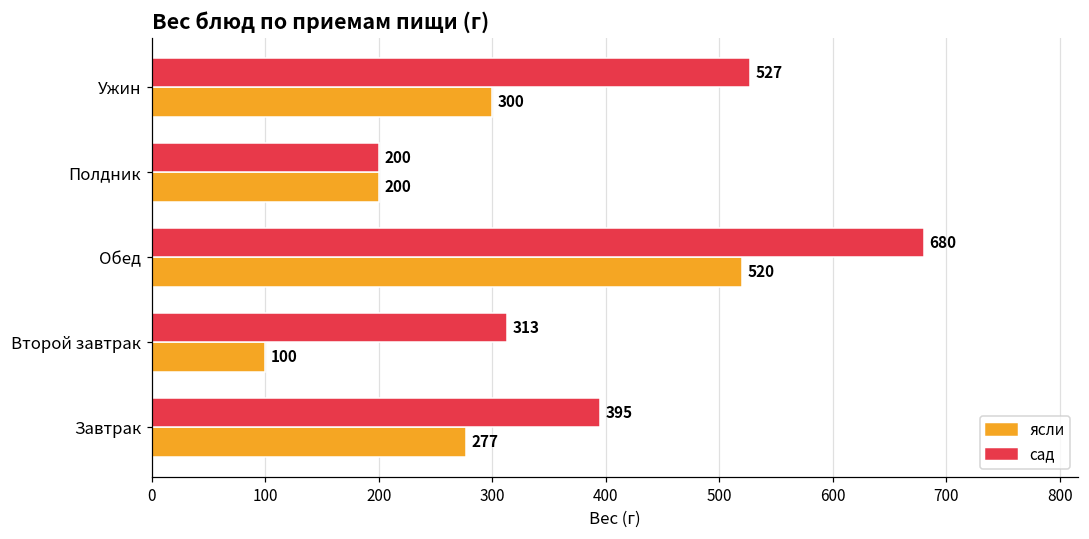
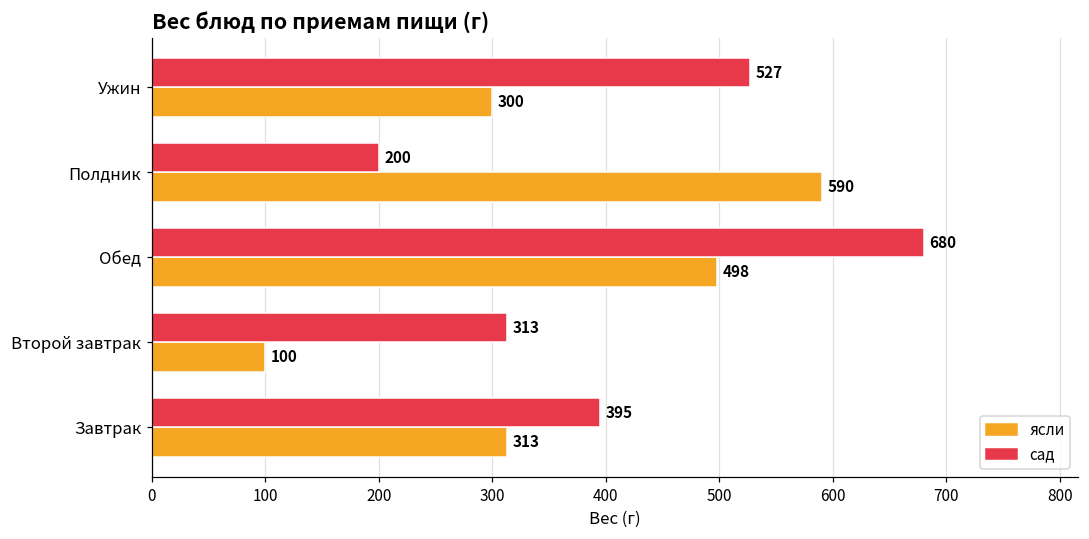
  {
    "ясли": {
      "Ужин": 300,
-     "Полдник": 200,
-     "Обед": 520,
+     "Полдник": 590,
+     "Обед": 498,
      "Второй завтрак": 100,
-     "Завтрак": 277
+     "Завтрак": 313
    },
    "сад": {
      "Ужин": 527,
      "Полдник": 200,
      "Обед": 680,
      "Второй завтрак": 313,
      "Завтрак": 395
    }
  }
